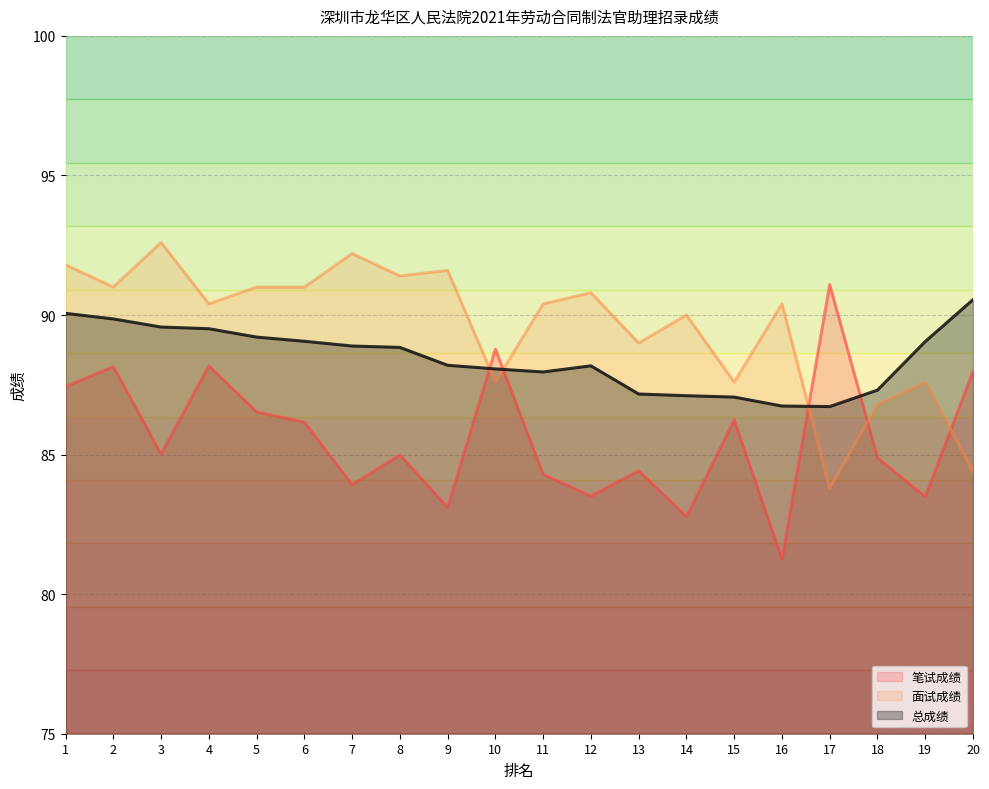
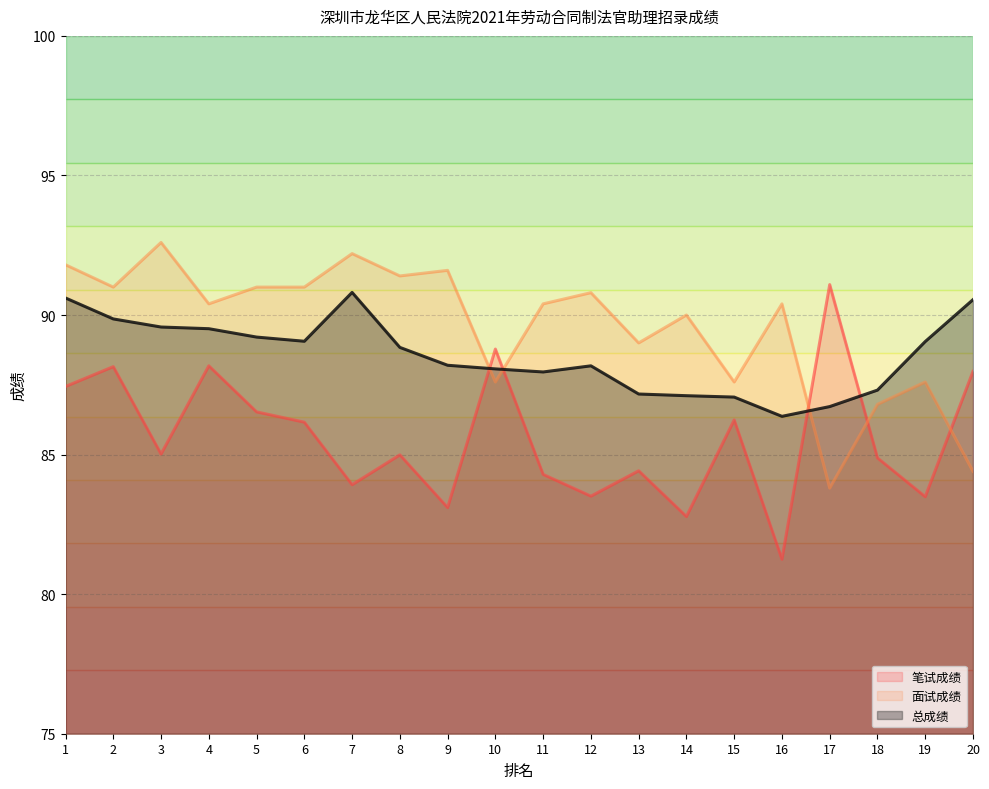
  {
    "总成绩": {
-     "1": 90.1,
+     "1": 90.6,
      "2": 89.9,
      "3": 89.6,
      "4": 89.5,
      "5": 89.2,
      "6": 89.1,
-     "7": 88.9,
+     "7": 90.8,
      "8": 88.8,
      "9": 88.2,
      "10": 88.1,
      "11": 88.0,
      "12": 88.2,
      "13": 87.2,
      "14": 87.1,
      "15": 87.1,
-     "16": 86.7,
+     "16": 86.4,
      "17": 86.7,
      "18": 87.3,
      "19": 89.1,
      "20": 90.6
    }
  }
